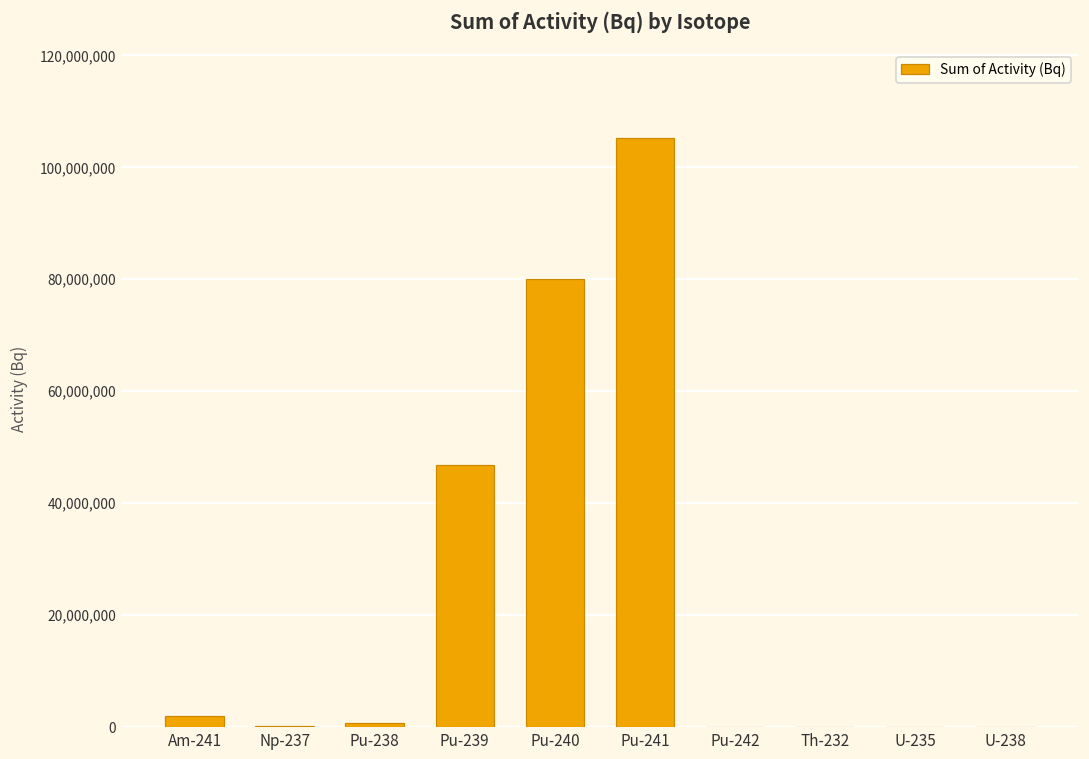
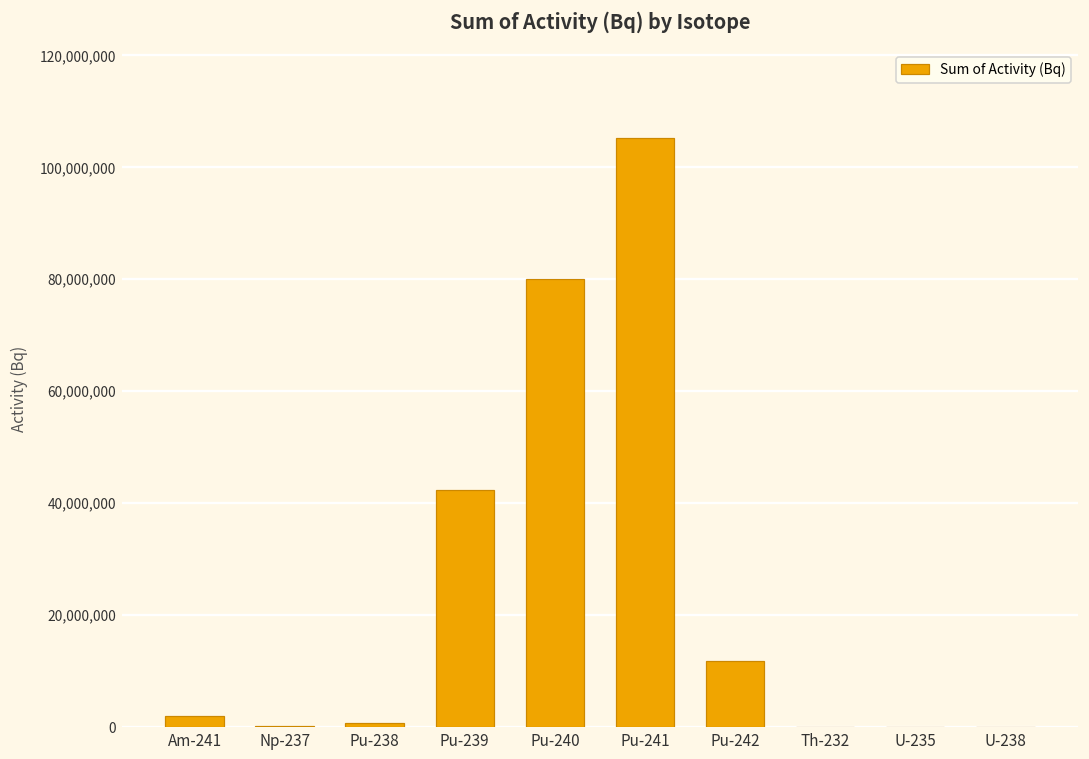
  {
    "Am-241": "2,000,000",
    "Pu-238": "1,000,000",
-   "Pu-239": "47,000,000",
+   "Pu-239": "42,000,000",
    "Pu-240": "80,000,000",
    "Pu-241": "105,000,000",
-   "Pu-242": "0"
+   "Pu-242": "12,000,000"
  }
